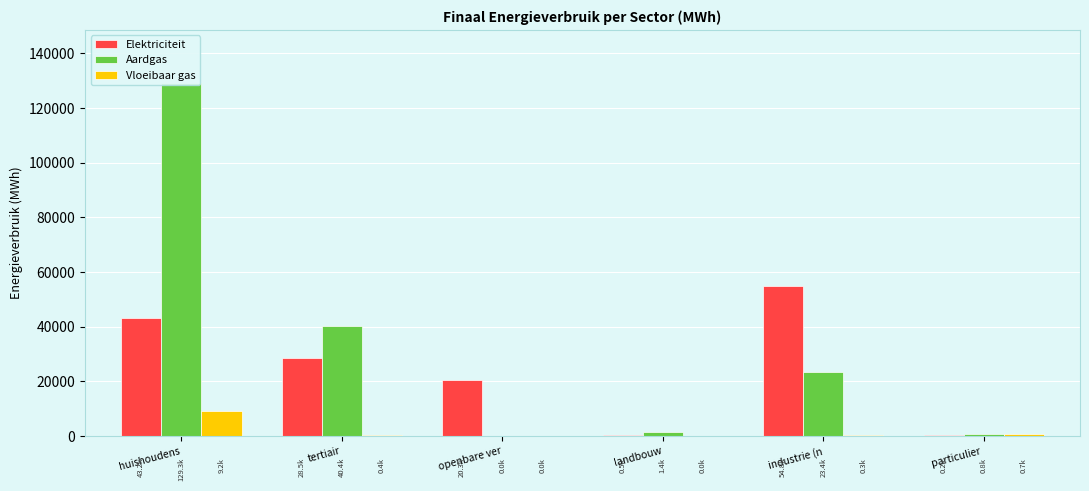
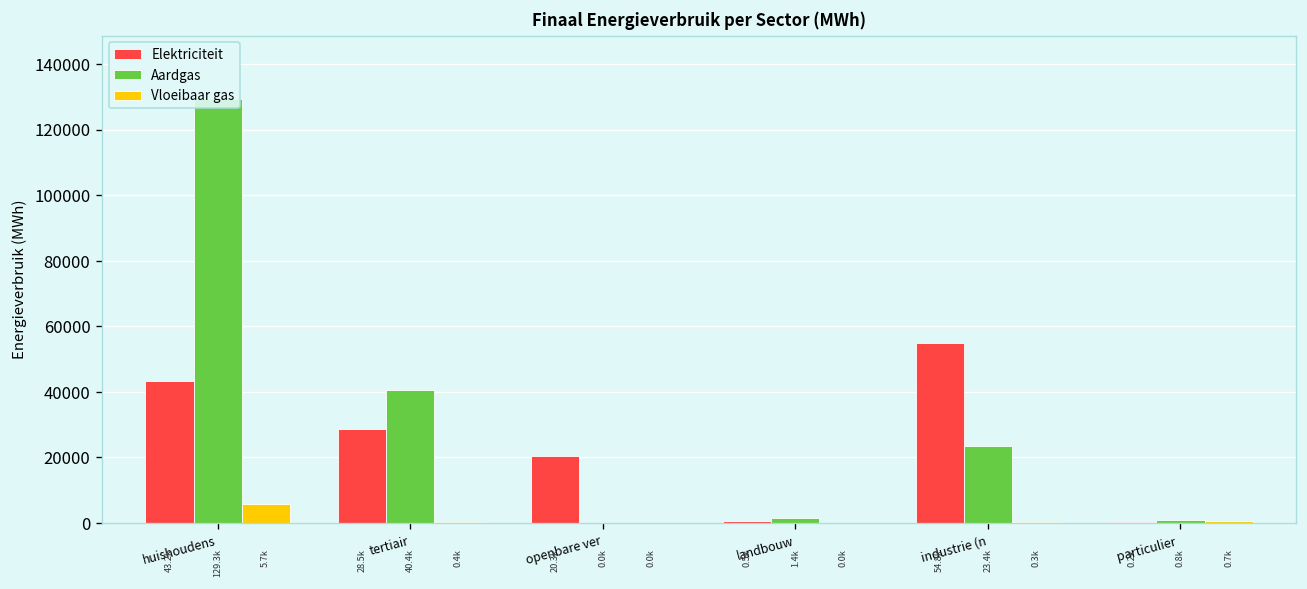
  {
    "Elektriciteit": {
      "landbouw": "0.5k",
      "particulier": "0.2k"
    },
    "Aardgas": {
      "openbare ver": "0.0k",
      "particulier": "0.8k"
    },
    "Vloeibaar gas": {
-     "huishoudens": "9.2k",
+     "huishoudens": "5.7k",
      "tertiair": "0.4k",
      "openbare ver": "0.0k",
      "industrie (n": "0.3k",
      "particulier": "0.7k"
    }
  }
